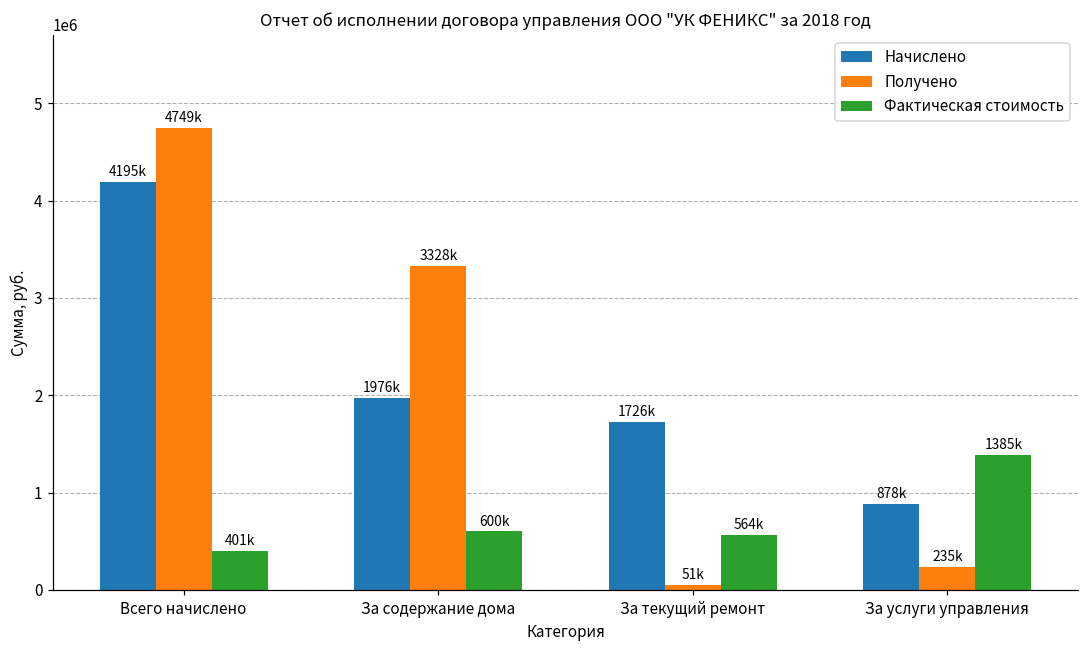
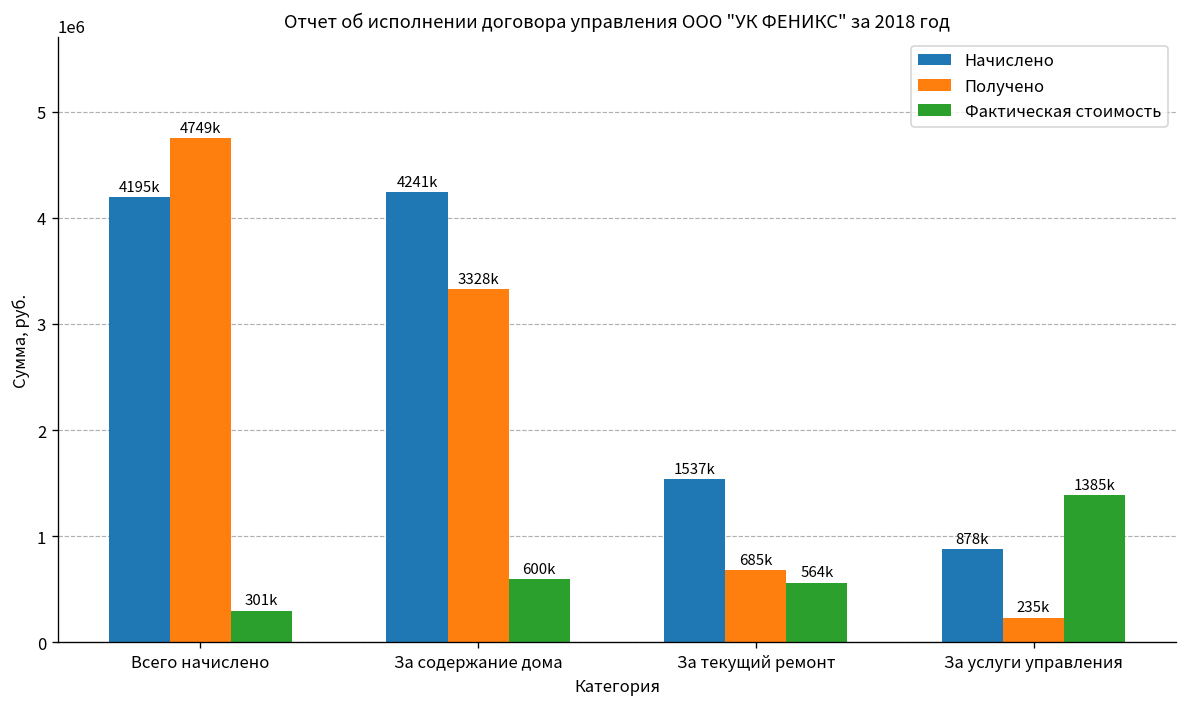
  {
    "Начислено": {
      "Всего начислено": "4195k",
-     "За содержание дома": "1976k",
-     "За текущий ремонт": "1726k",
+     "За содержание дома": "4241k",
+     "За текущий ремонт": "1537k",
      "За услуги управления": "878k"
    },
    "Получено": {
      "Всего начислено": "4749k",
      "За содержание дома": "3328k",
-     "За текущий ремонт": "51k",
+     "За текущий ремонт": "685k",
      "За услуги управления": "235k"
    },
    "Фактическая стоимость": {
-     "Всего начислено": "401k",
+     "Всего начислено": "301k",
      "За содержание дома": "600k",
      "За текущий ремонт": "564k",
      "За услуги управления": "1385k"
    }
  }
